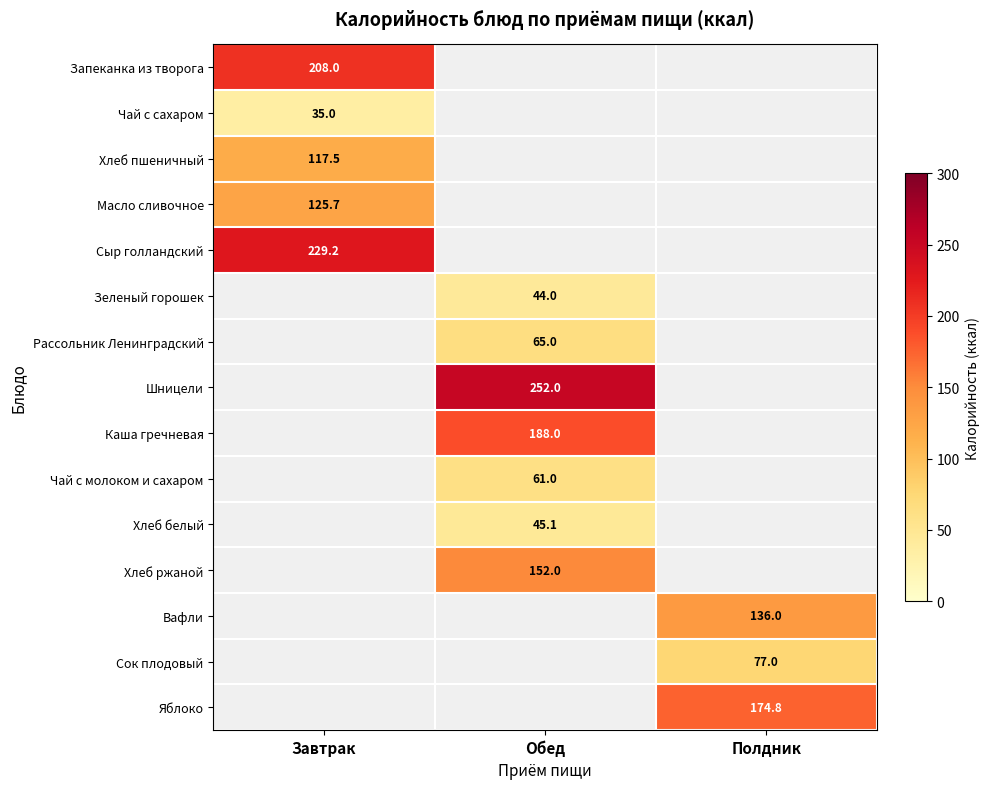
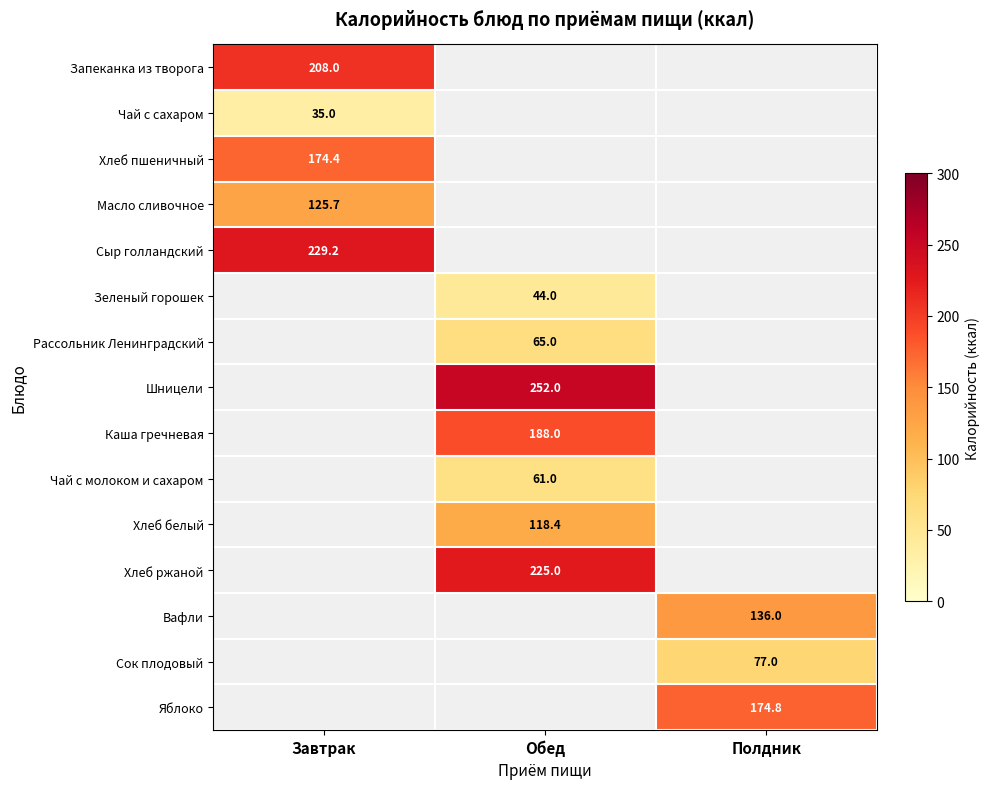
  {
    "Запеканка из творога": {
      "Завтрак": 208.0
    },
    "Чай с сахаром": {
      "Завтрак": 35.0
    },
    "Хлеб пшеничный": {
-     "Завтрак": 117.5
+     "Завтрак": 174.4
    },
    "Масло сливочное": {
      "Завтрак": 125.7
    },
    "Сыр голландский": {
      "Завтрак": 229.2
    },
    "Зеленый горошек": {
      "Обед": 44.0
    },
    "Рассольник Ленинградский": {
      "Обед": 65.0
    },
    "Шницели": {
      "Обед": 252.0
    },
    "Каша гречневая": {
      "Обед": 188.0
    },
    "Чай с молоком и сахаром": {
      "Обед": 61.0
    },
    "Хлеб белый": {
-     "Обед": 45.1
+     "Обед": 118.4
    },
    "Хлеб ржаной": {
-     "Обед": 152.0
+     "Обед": 225.0
    },
    "Вафли": {
      "Полдник": 136.0
    },
    "Сок плодовый": {
      "Полдник": 77.0
    },
    "Яблоко": {
      "Полдник": 174.8
    }
  }
